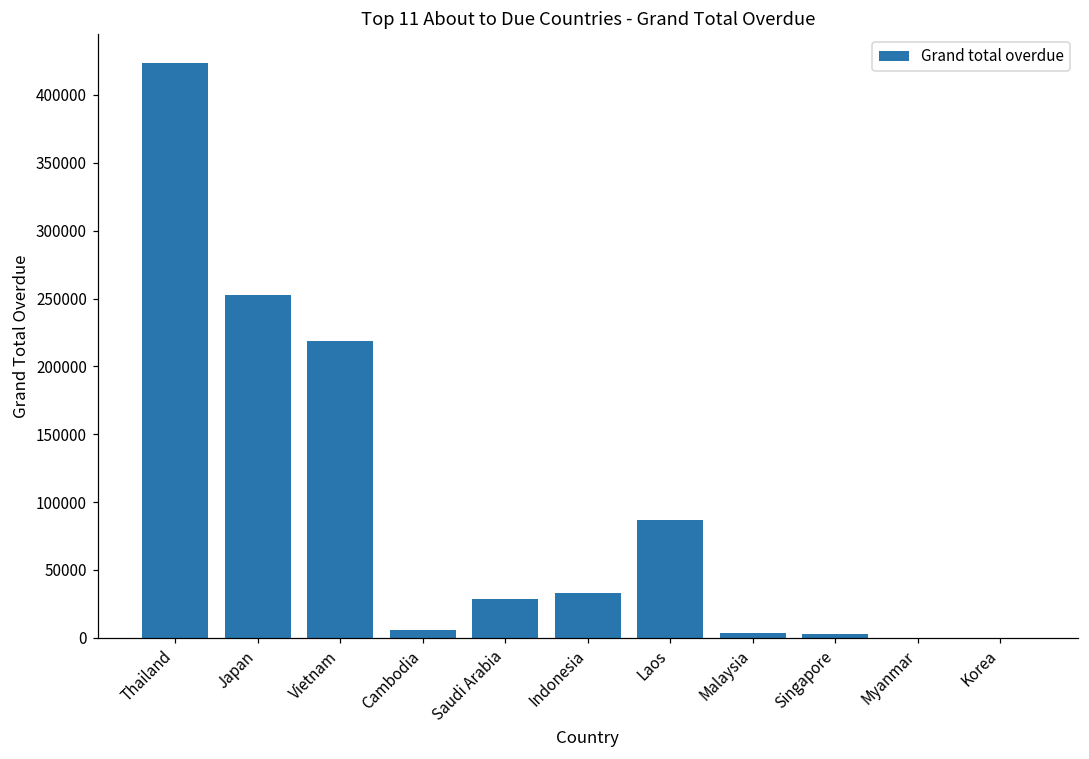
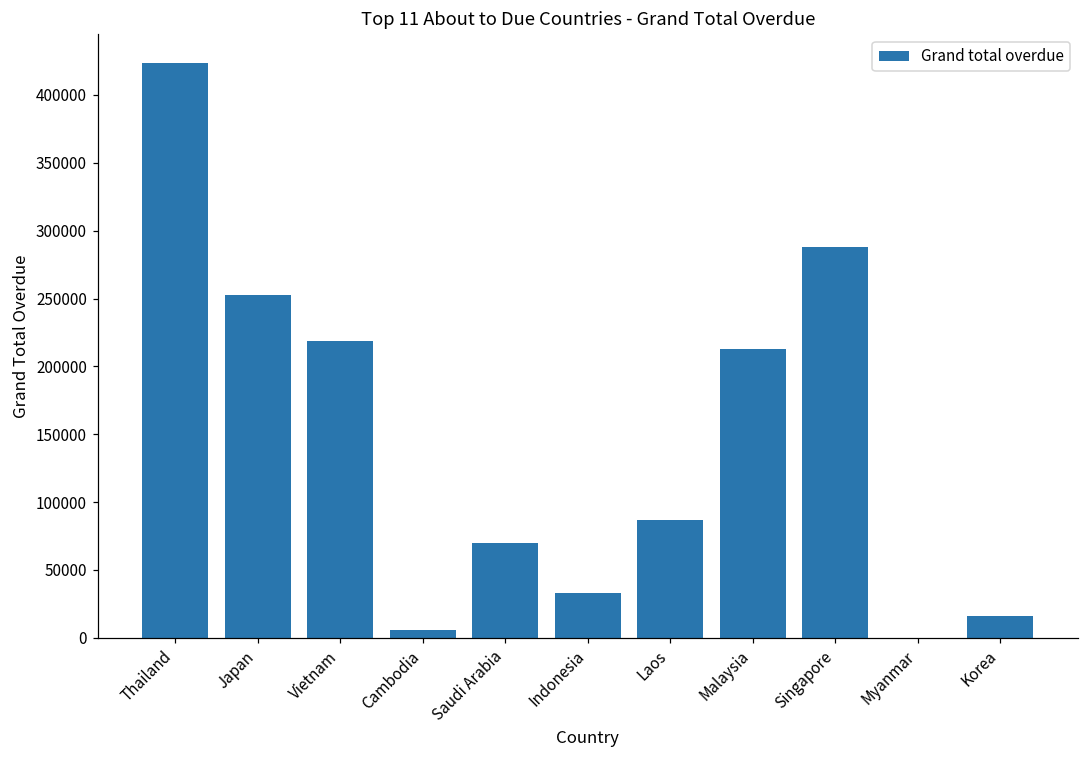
  {
    "Thailand": 423000,
    "Japan": 253000,
    "Vietnam": 219000,
    "Cambodia": 6000,
-   "Saudi Arabia": 28000,
+   "Saudi Arabia": 70000,
    "Indonesia": 33000,
    "Laos": 87000,
-   "Malaysia": 4000,
-   "Singapore": 2000,
+   "Malaysia": 213000,
+   "Singapore": 288000,
    "Myanmar": 0,
-   "Korea": 0
+   "Korea": 16000
  }
